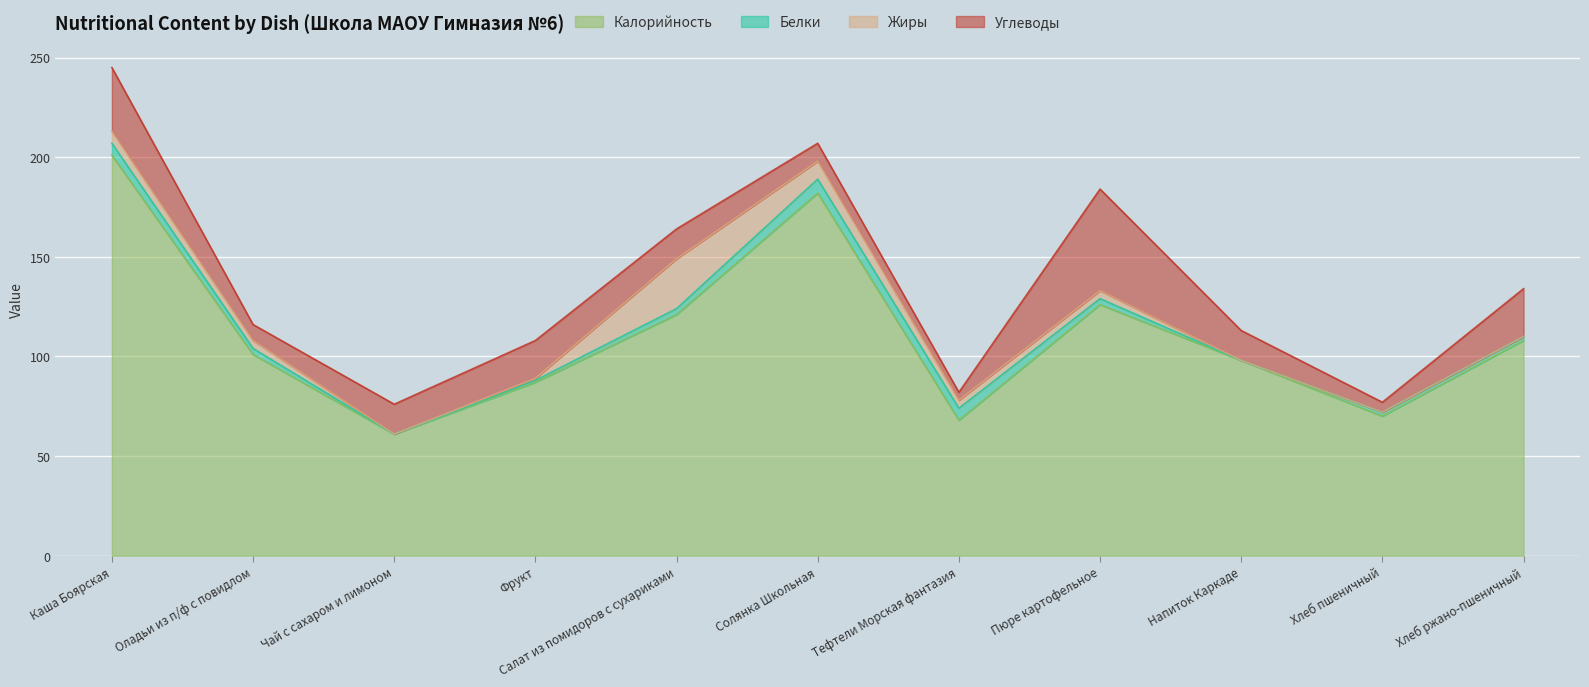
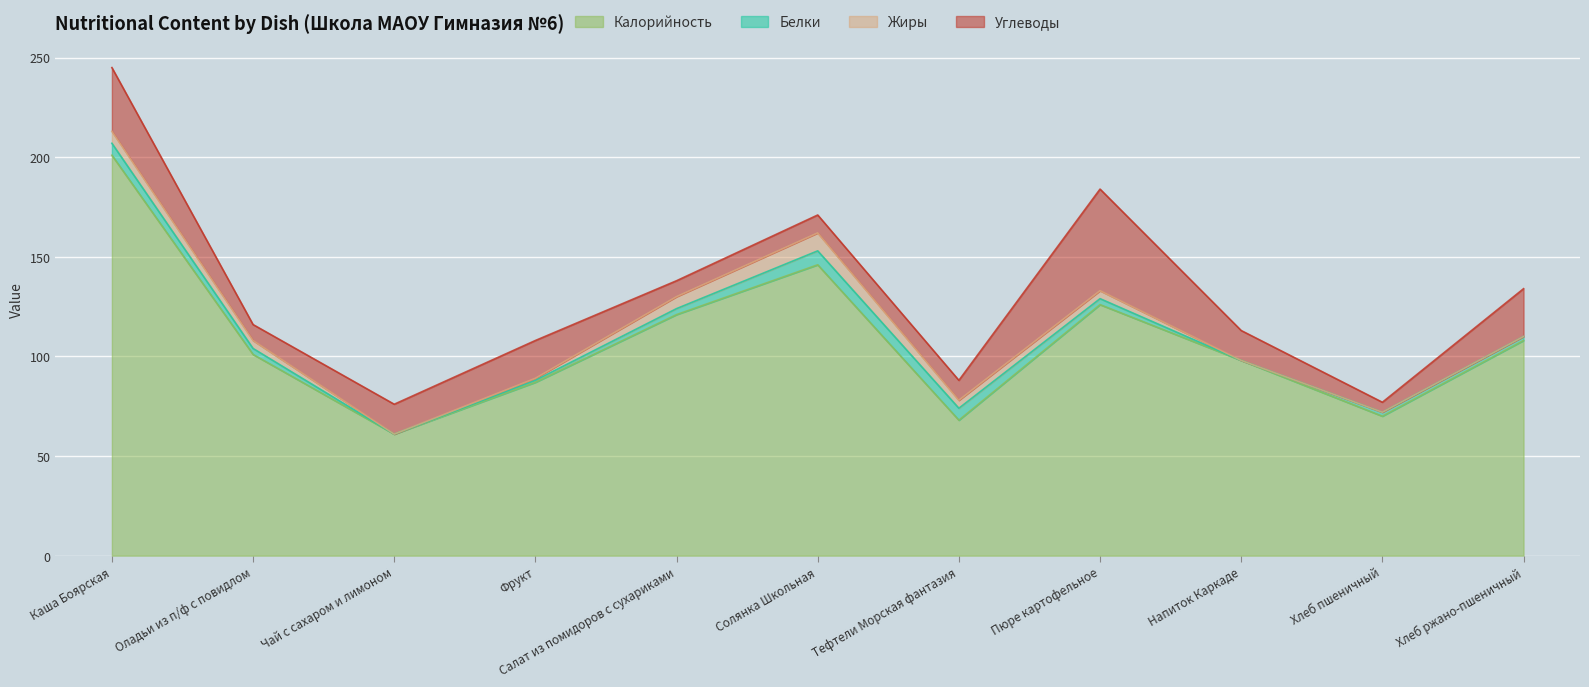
  {
    "Калорийность": {
      "Каша Боярская": 201,
      "Оладьи из п/ф с повидлом": 101,
      "Салат из помидоров с сухариками": 121,
-     "Солянка Школьная": 182,
+     "Солянка Школьная": 146,
      "Тефтели Морская фантазия": 68,
      "Пюре картофельное": 126,
      "Хлеб пшеничный": 70,
      "Хлеб ржано-пшеничный": 108
    },
    "Белки": {
      "Каша Боярская": 6,
      "Оладьи из п/ф с повидлом": 3,
      "Салат из помидоров с сухариками": 3,
      "Солянка Школьная": 7,
      "Тефтели Морская фантазия": 6,
      "Пюре картофельное": 3
    },
    "Жиры": {
      "Каша Боярская": 6,
      "Оладьи из п/ф с повидлом": 4,
-     "Салат из помидоров с сухариками": 25,
+     "Салат из помидоров с сухариками": 6,
      "Солянка Школьная": 9,
      "Тефтели Морская фантазия": 4,
      "Пюре картофельное": 4
    },
    "Углеводы": {
      "Каша Боярская": 32,
      "Оладьи из п/ф с повидлом": 8,
      "Чай с сахаром и лимоном": 15,
      "Фрукт": 19,
-     "Салат из помидоров с сухариками": 15,
+     "Салат из помидоров с сухариками": 8,
      "Солянка Школьная": 9,
-     "Тефтели Морская фантазия": 4,
+     "Тефтели Морская фантазия": 10,
      "Пюре картофельное": 51,
      "Напиток Каркаде": 15,
      "Хлеб пшеничный": 5,
      "Хлеб ржано-пшеничный": 24
    }
  }
